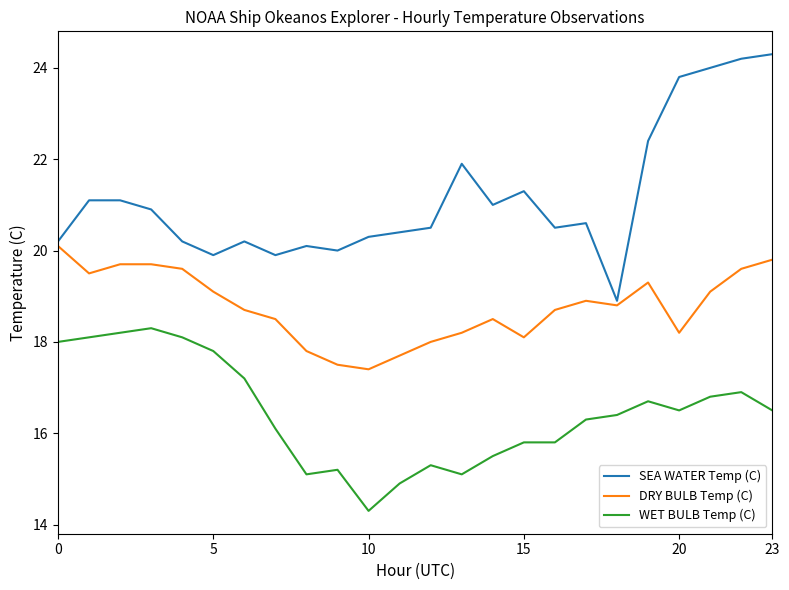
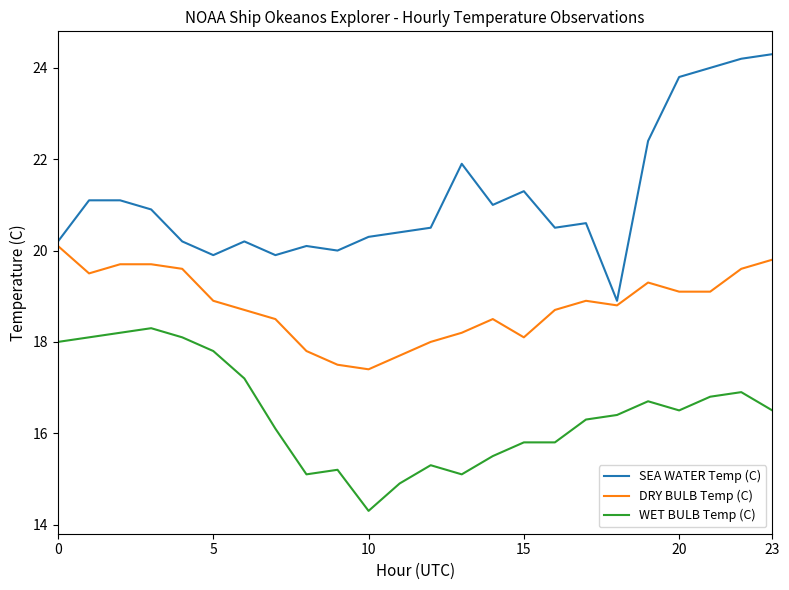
  {
    "SEA WATER Temp (C)": {
      "0": 20.2,
      "5": 19.9,
      "10": 20.3,
      "15": 21.3,
      "20": 23.8,
      "23": 24.3
    },
    "DRY BULB Temp (C)": {
      "0": 20.1,
-     "5": 19.1,
+     "5": 18.9,
      "10": 17.4,
      "15": 18.1,
-     "20": 18.2,
+     "20": 19.1,
      "23": 19.8
    },
    "WET BULB Temp (C)": {
      "0": 18.0,
      "5": 17.8,
      "10": 14.3,
      "15": 15.8,
      "20": 16.5,
      "23": 16.5
    }
  }
